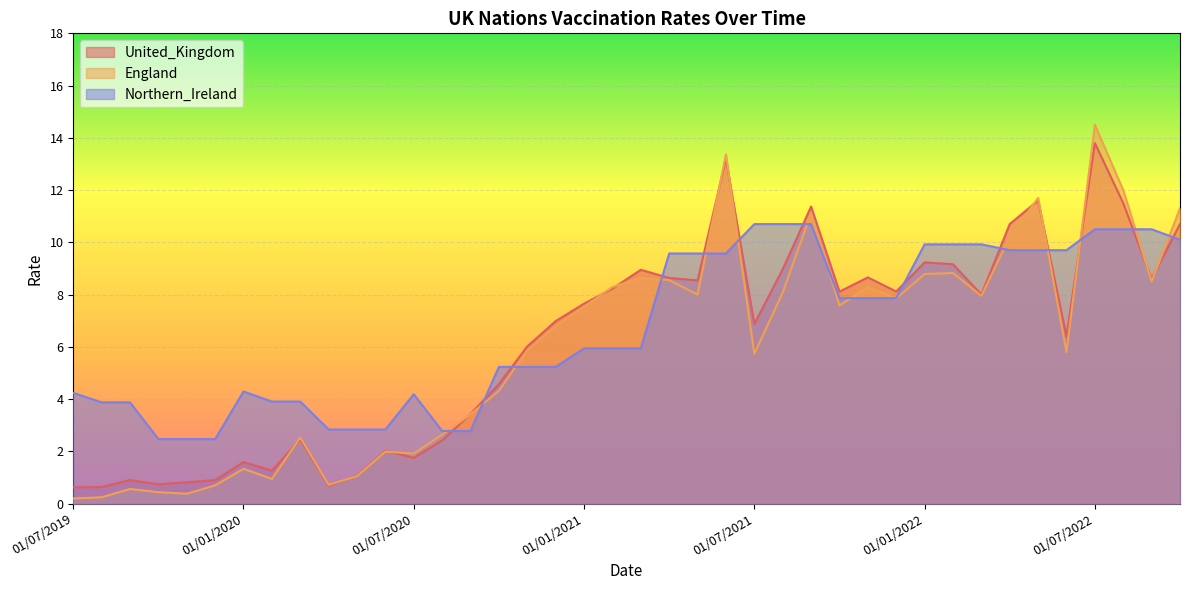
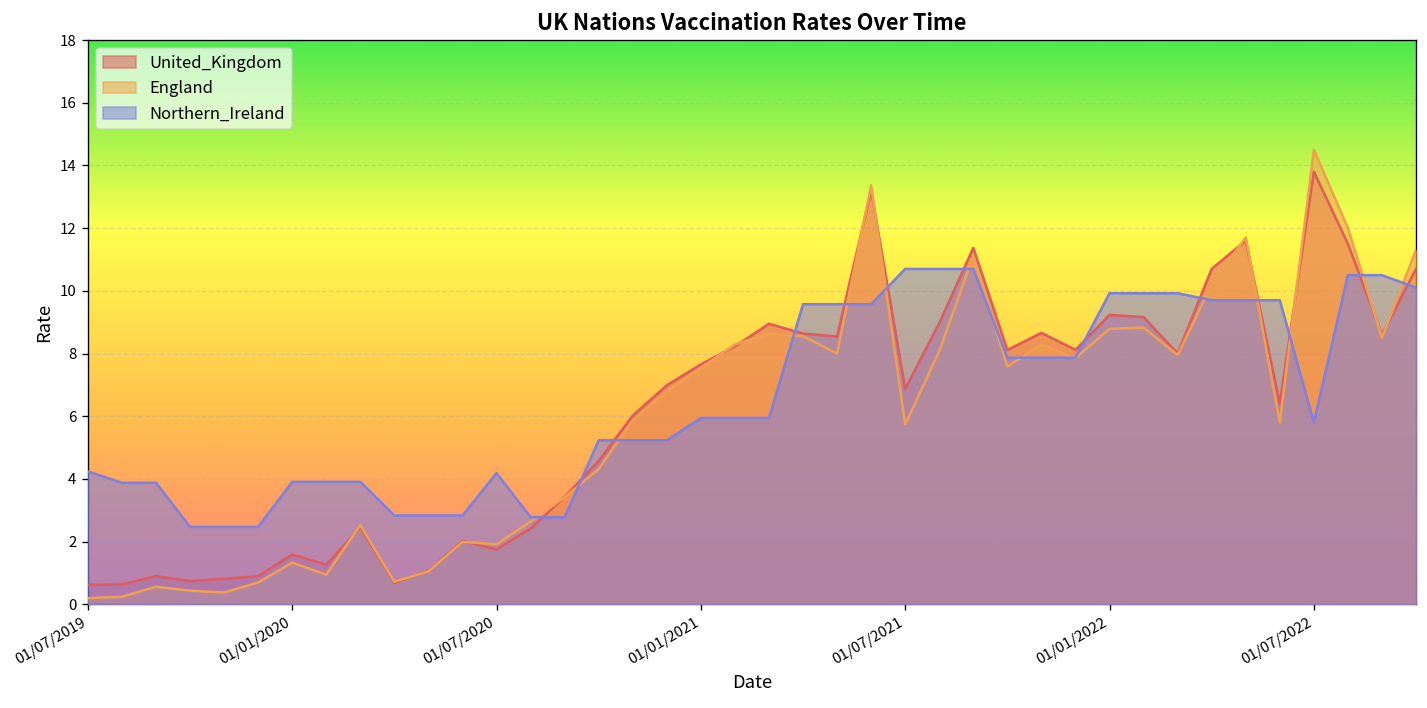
  {
    "Northern_Ireland": {
      "01/07/2019": 4.2,
-     "01/01/2020": 4.3,
+     "01/01/2020": 3.9,
      "01/07/2020": 4.2,
      "01/01/2021": 5.9,
      "01/07/2021": 10.7,
      "01/01/2022": 9.9,
-     "01/07/2022": 10.5
+     "01/07/2022": 5.8
    }
  }
